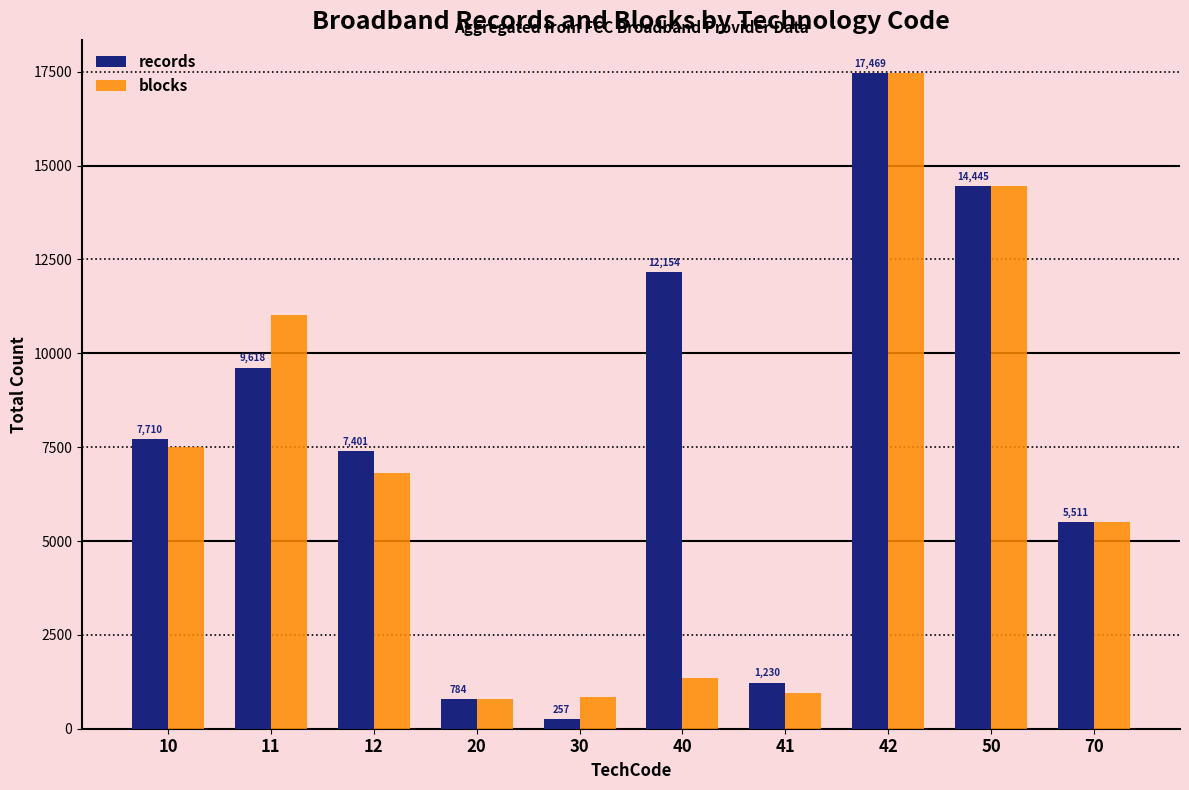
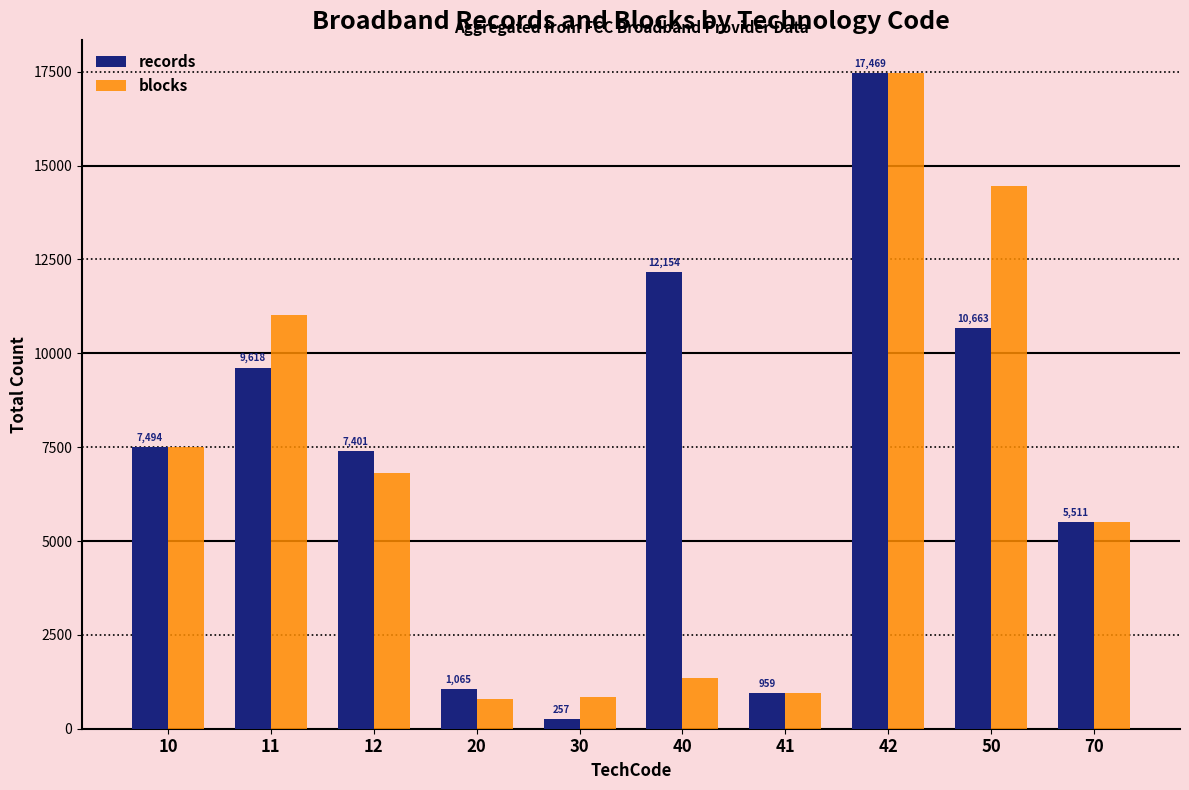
  {
    "records": {
-     "10": "7,710",
+     "10": "7,494",
      "11": "9,618",
      "12": "7,401",
-     "20": "784",
+     "20": "1,065",
      "30": "257",
      "40": "12,154",
-     "41": "1,230",
+     "41": "959",
      "42": "17,469",
-     "50": "14,445",
+     "50": "10,663",
      "70": "5,511"
    },
    "blocks": {
      "10": "7500",
      "11": "11000",
      "12": "6800",
      "30": "800",
      "40": "1300",
      "41": "1000"
    }
  }
